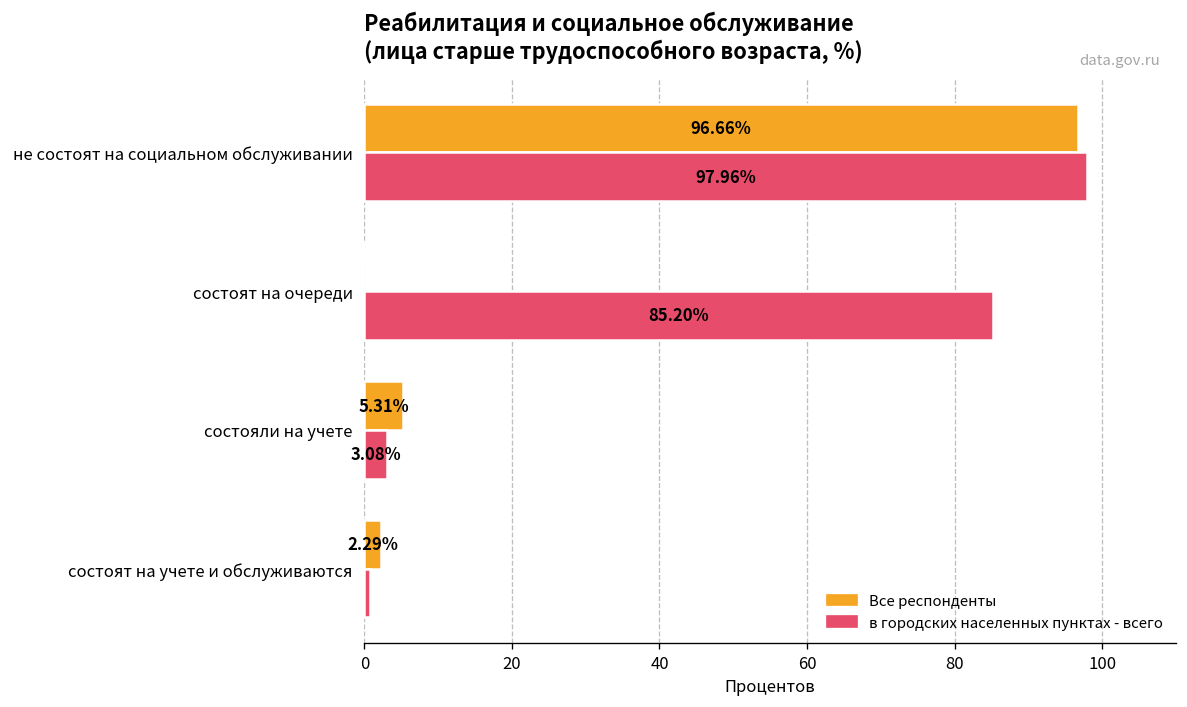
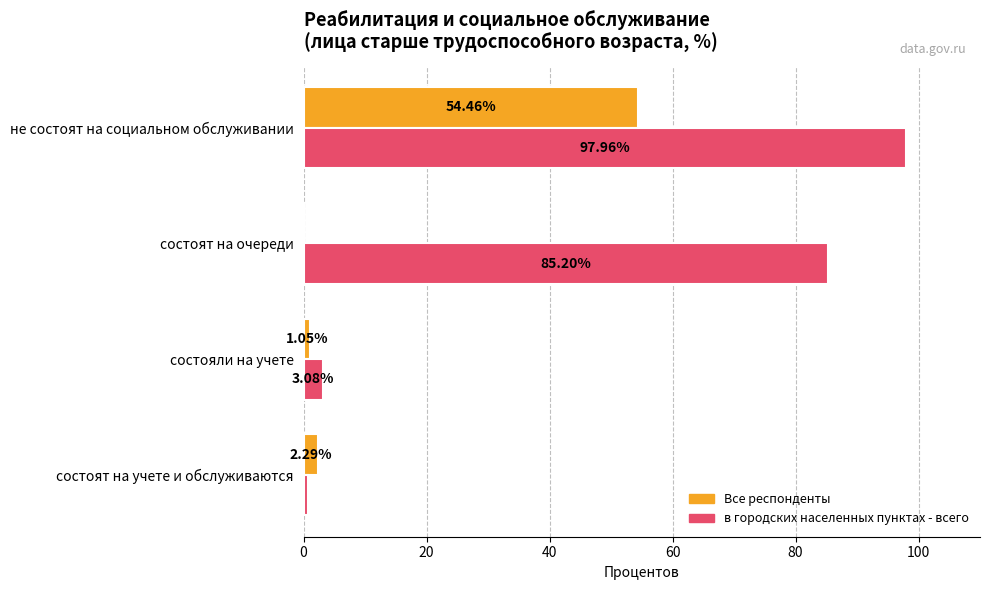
  {
    "Все респонденты": {
-     "не состоят на социальном обслуживании": "96.66%",
-     "состояли на учете": "5.31%",
+     "не состоят на социальном обслуживании": "54.46%",
+     "состояли на учете": "1.05%",
      "состоят на учете и обслуживаются": "2.29%"
    },
    "в городских населенных пунктах - всего": {
      "не состоят на социальном обслуживании": "97.96%",
      "состоят на очереди": "85.20%",
      "состояли на учете": "3.08%"
    }
  }
